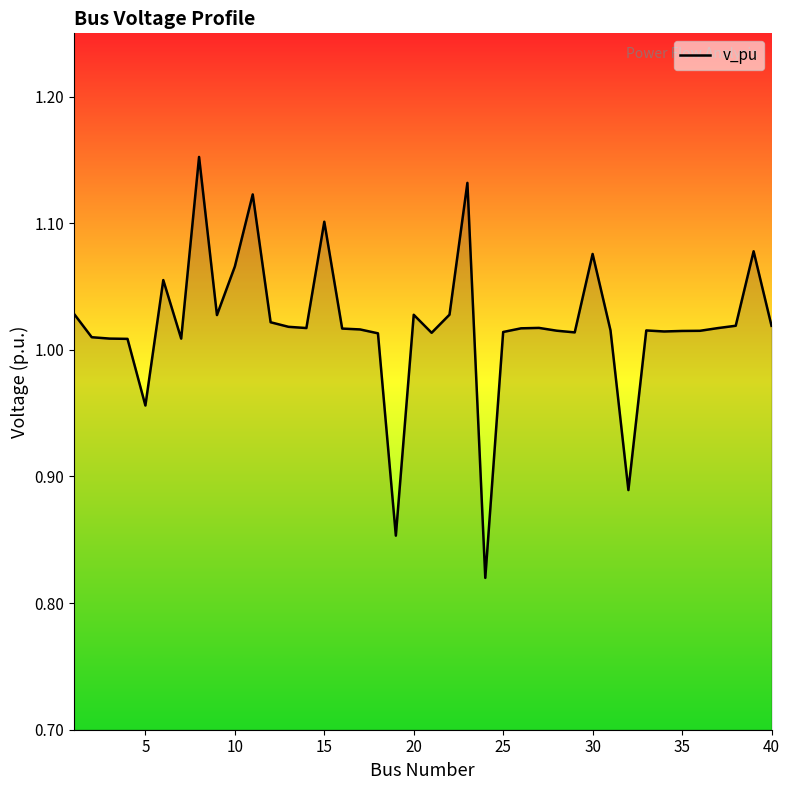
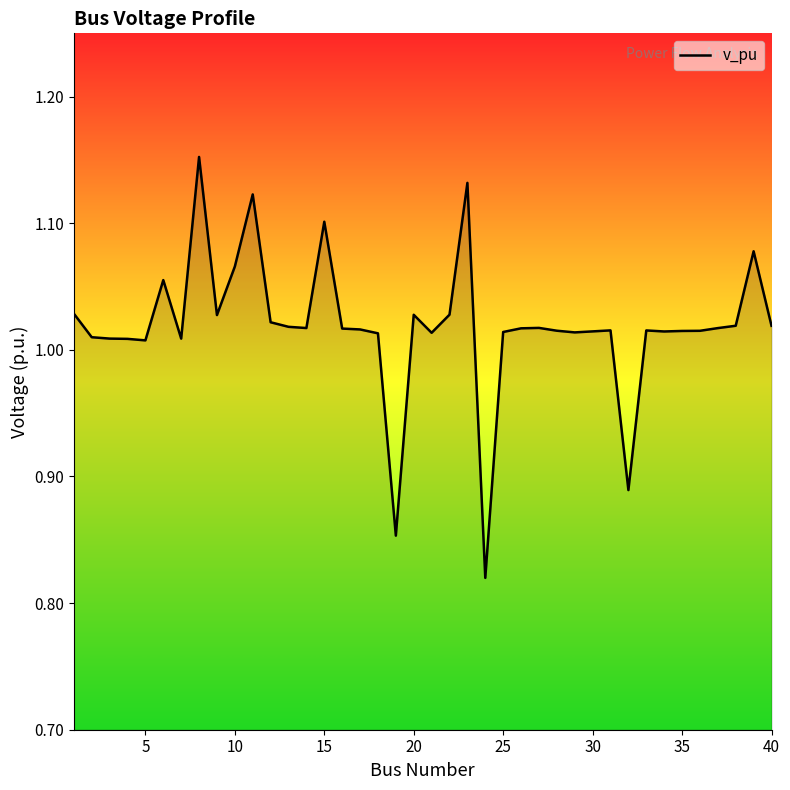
  {
-   "5": 0.956,
+   "5": 1.008,
    "10": 1.066,
    "15": 1.101,
    "20": 1.028,
    "25": 1.014,
-   "30": 1.076,
+   "30": 1.015,
    "35": 1.015,
    "40": 1.019
  }
